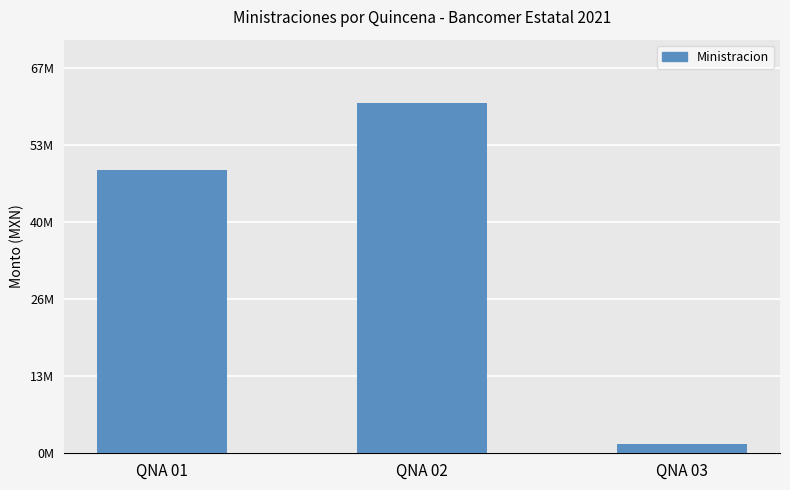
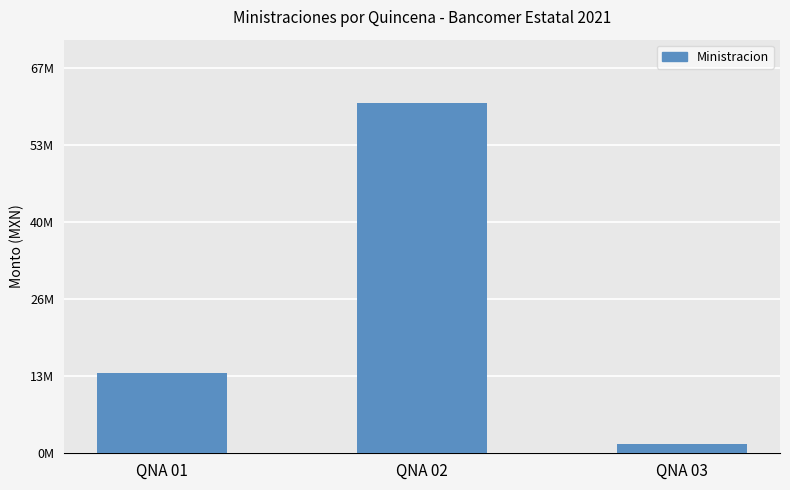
  {
-   "QNA 01": 49000000,
+   "QNA 01": 14000000,
    "QNA 02": 61000000,
    "QNA 03": 2000000
  }
